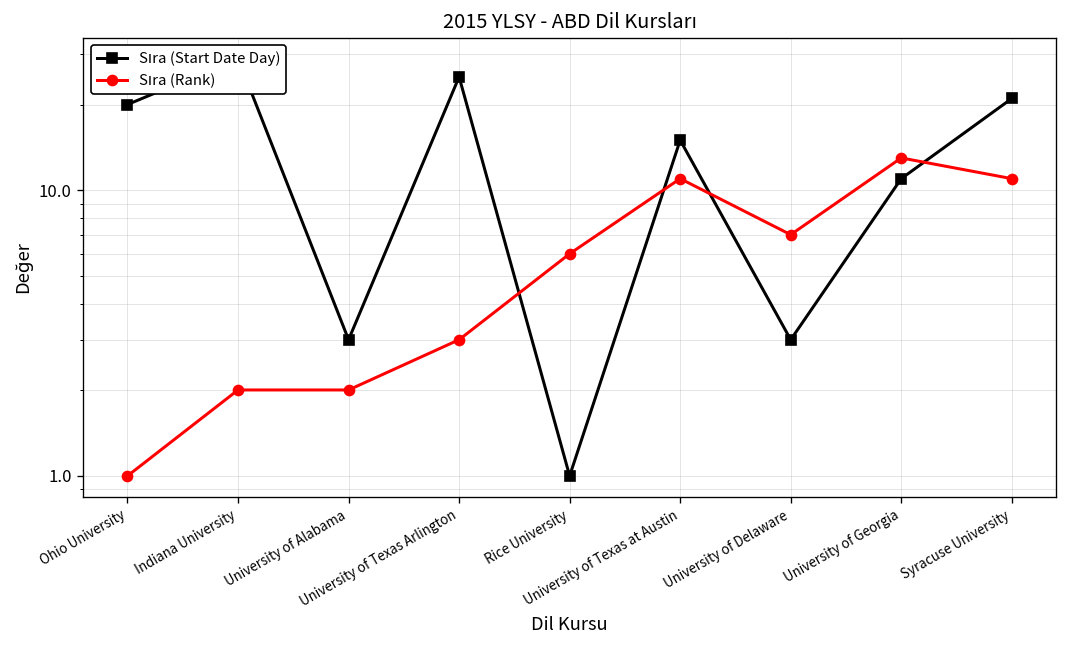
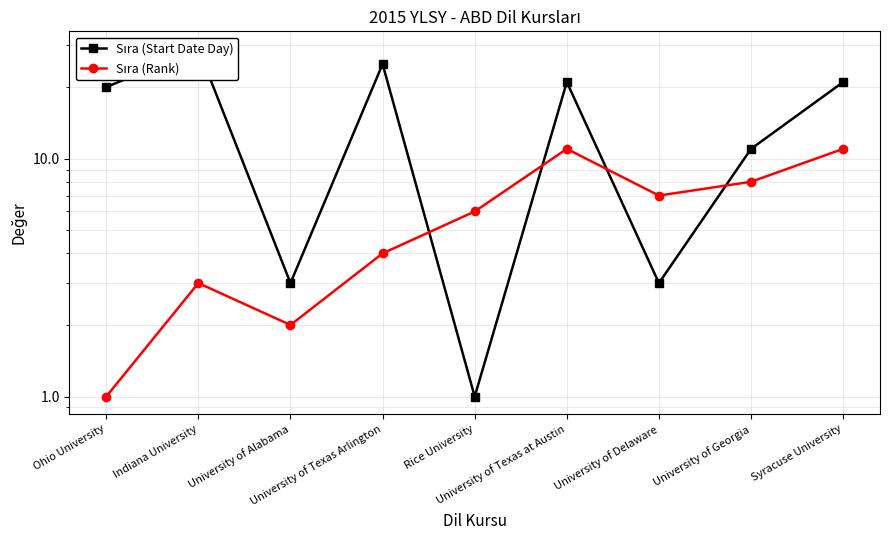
  {
    "Sıra (Start Date Day)": {
      "Ohio University": 20,
      "University of Alabama": 3,
      "University of Texas Arlington": 25,
      "Rice University": 1,
-     "University of Texas at Austin": 15,
+     "University of Texas at Austin": 21,
      "University of Delaware": 3,
      "University of Georgia": 11,
      "Syracuse University": 21
    },
    "Sıra (Rank)": {
      "Ohio University": 1,
-     "Indiana University": 2,
+     "Indiana University": 3,
      "University of Alabama": 2,
-     "University of Texas Arlington": 3,
+     "University of Texas Arlington": 4,
      "Rice University": 6,
      "University of Texas at Austin": 11,
      "University of Delaware": 7,
-     "University of Georgia": 13,
+     "University of Georgia": 8,
      "Syracuse University": 11
    }
  }
